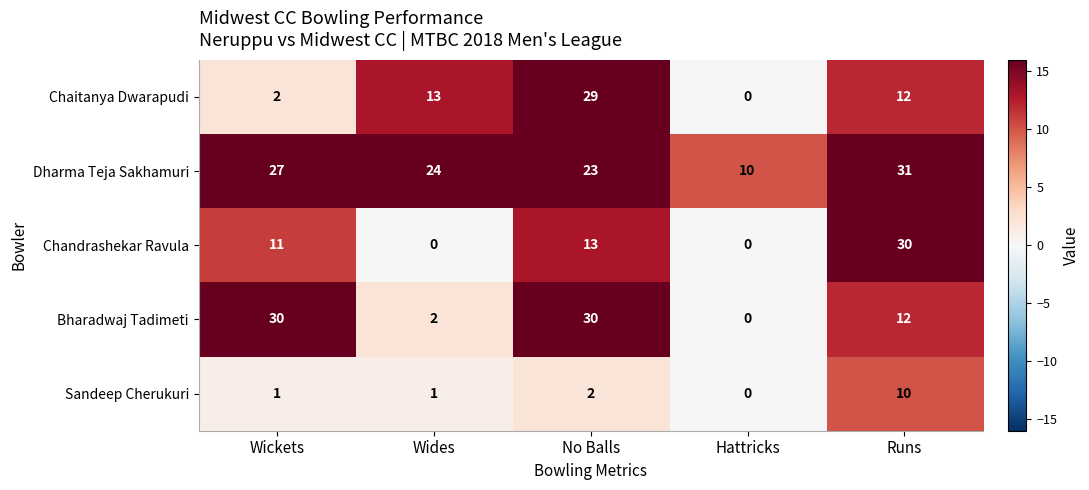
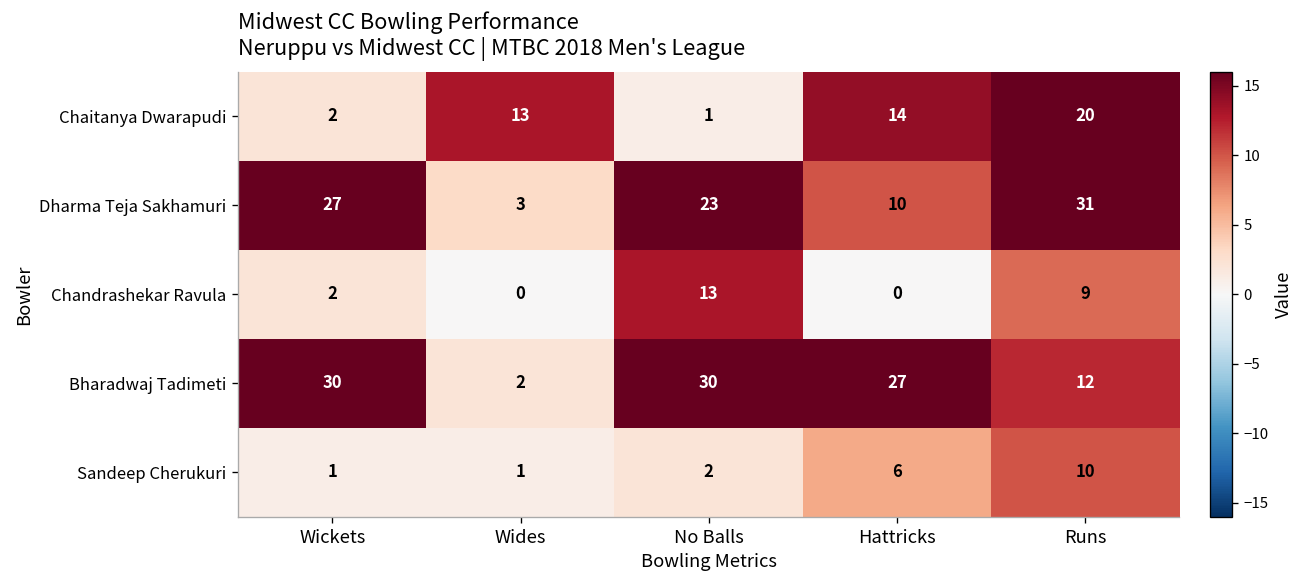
  {
    "Chaitanya Dwarapudi": {
      "Wickets": 2,
      "Wides": 13,
-     "No Balls": 29,
-     "Hattricks": 0,
-     "Runs": 12
+     "No Balls": 1,
+     "Hattricks": 14,
+     "Runs": 20
    },
    "Dharma Teja Sakhamuri": {
      "Wickets": 27,
-     "Wides": 24,
+     "Wides": 3,
      "No Balls": 23,
      "Hattricks": 10,
      "Runs": 31
    },
    "Chandrashekar Ravula": {
-     "Wickets": 11,
+     "Wickets": 2,
      "Wides": 0,
      "No Balls": 13,
      "Hattricks": 0,
-     "Runs": 30
+     "Runs": 9
    },
    "Bharadwaj Tadimeti": {
      "Wickets": 30,
      "Wides": 2,
      "No Balls": 30,
-     "Hattricks": 0,
+     "Hattricks": 27,
      "Runs": 12
    },
    "Sandeep Cherukuri": {
      "Wickets": 1,
      "Wides": 1,
      "No Balls": 2,
-     "Hattricks": 0,
+     "Hattricks": 6,
      "Runs": 10
    }
  }
